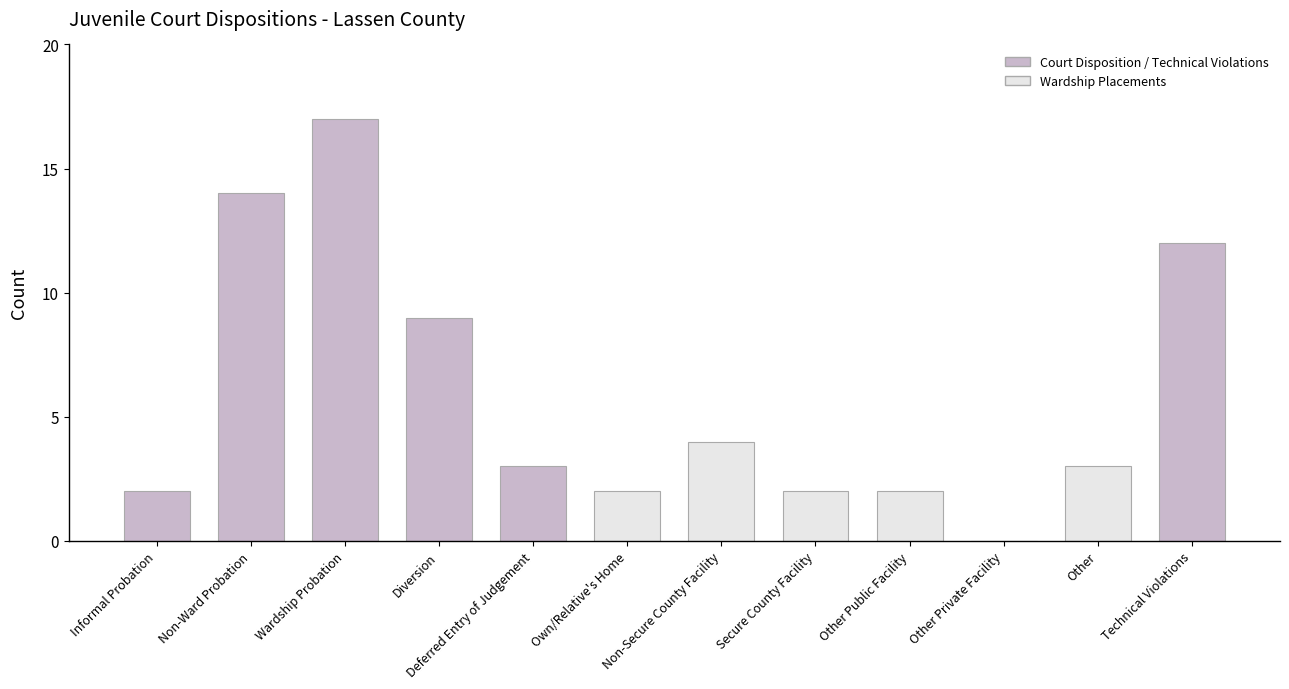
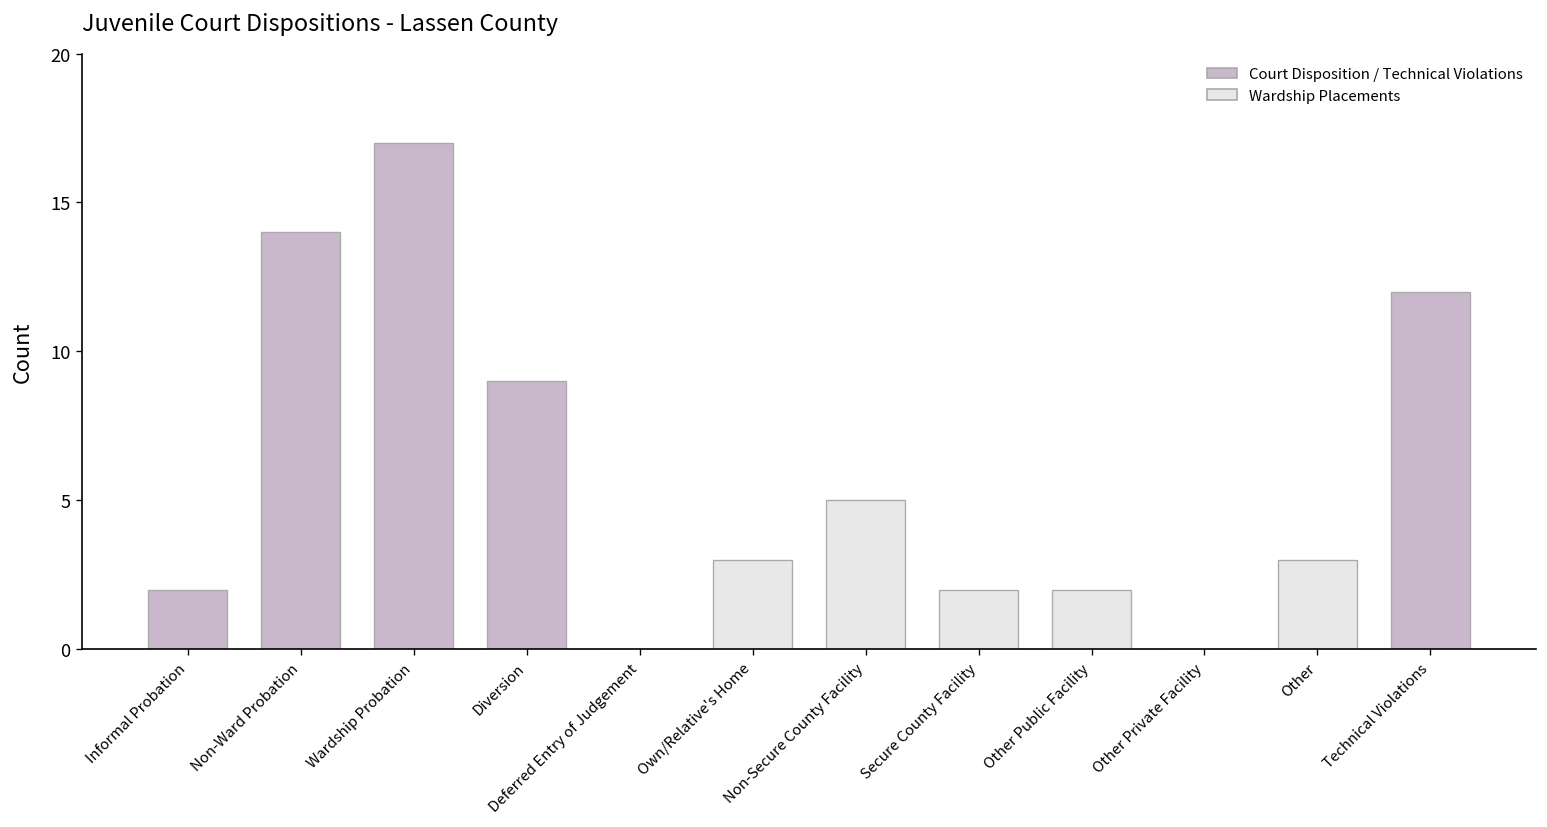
  {
    "Informal Probation": 2,
    "Non-Ward Probation": 14,
    "Wardship Probation": 17,
    "Diversion": 9,
-   "Deferred Entry of Judgement": 3,
-   "Own/Relative's Home": 2,
-   "Non-Secure County Facility": 4,
+   "Deferred Entry of Judgement": 0,
+   "Own/Relative's Home": 3,
+   "Non-Secure County Facility": 5,
    "Secure County Facility": 2,
    "Other Public Facility": 2,
    "Other Private Facility": 0,
    "Other": 3,
    "Technical Violations": 12
  }
